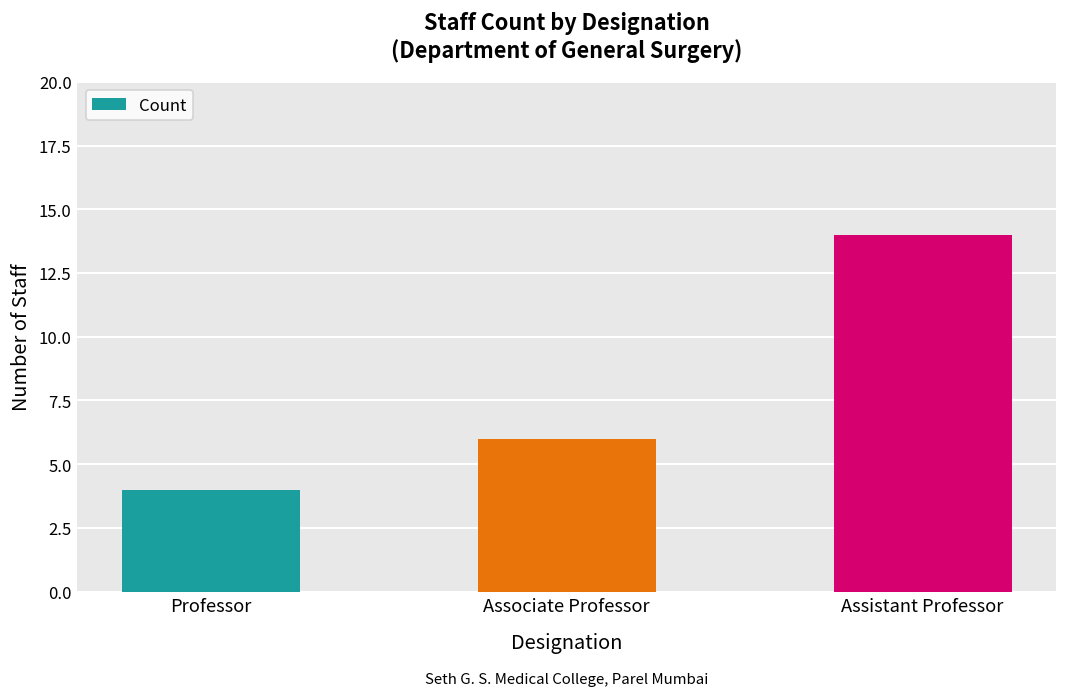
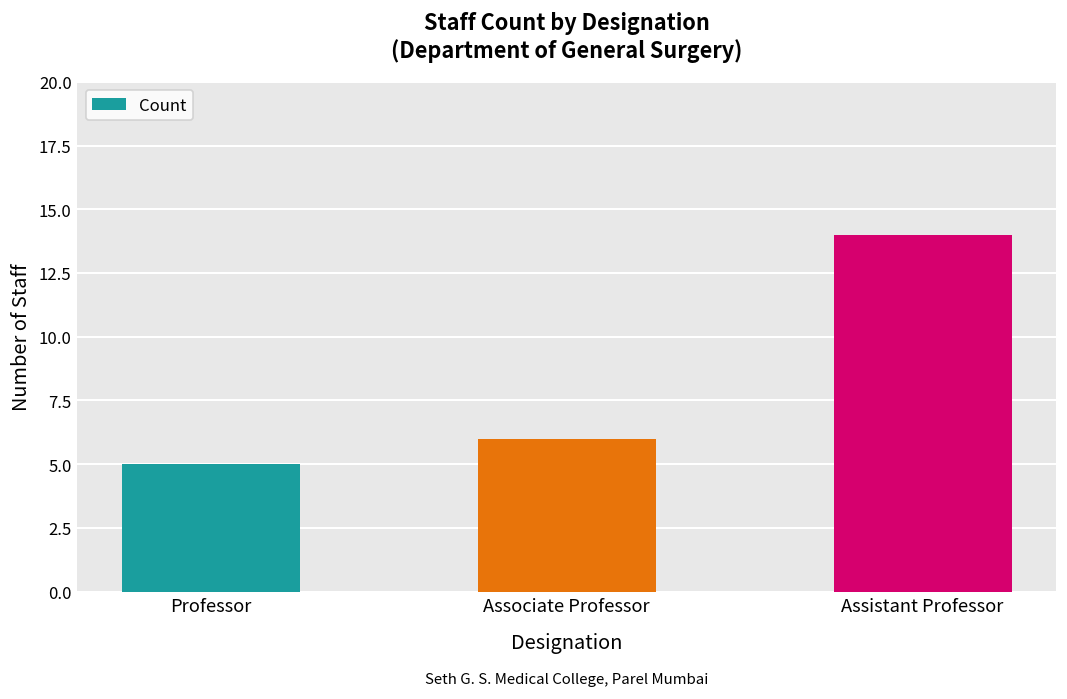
  {
-   "Professor": 4,
+   "Professor": 5,
    "Associate Professor": 6,
    "Assistant Professor": 14
  }
